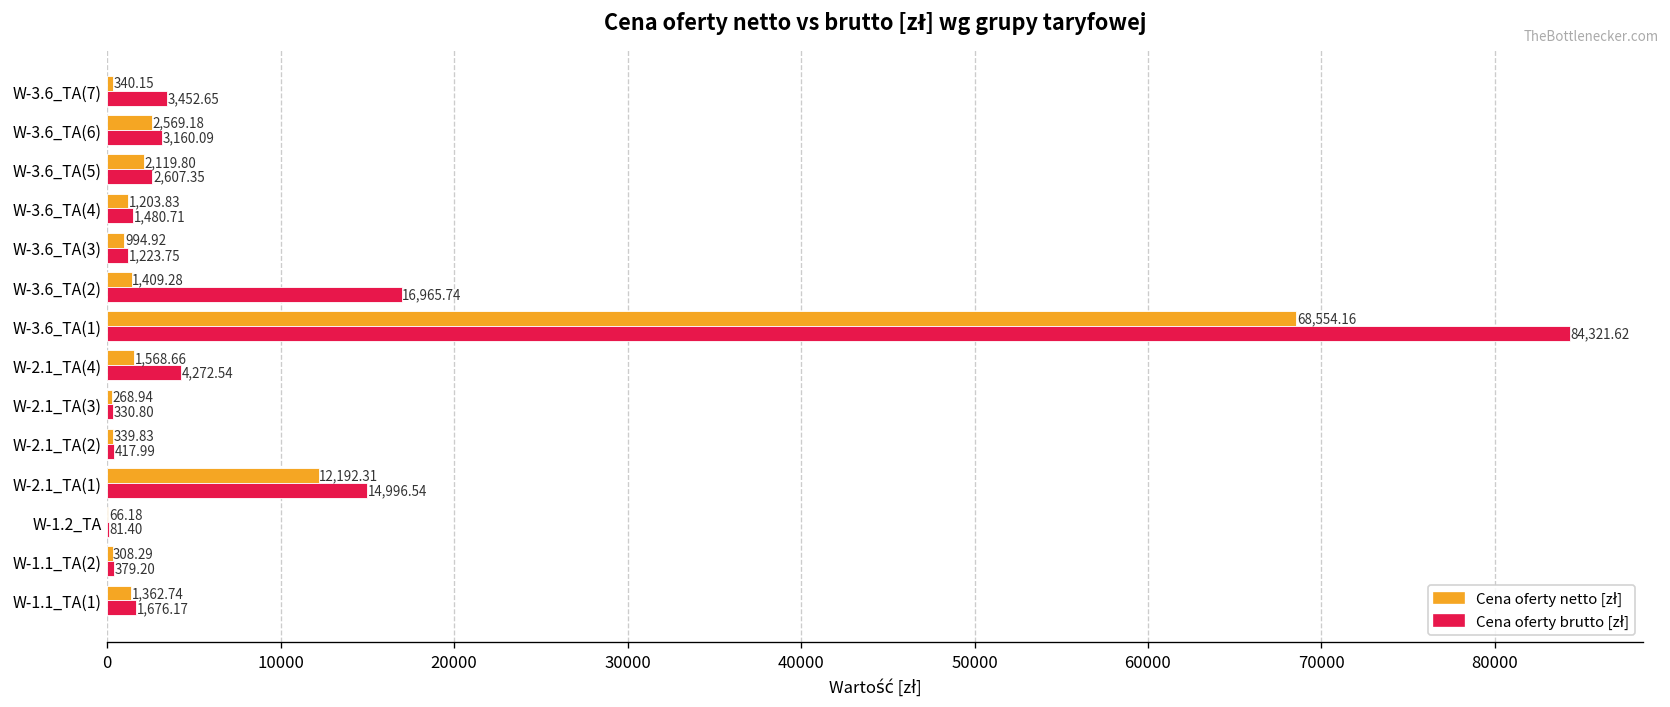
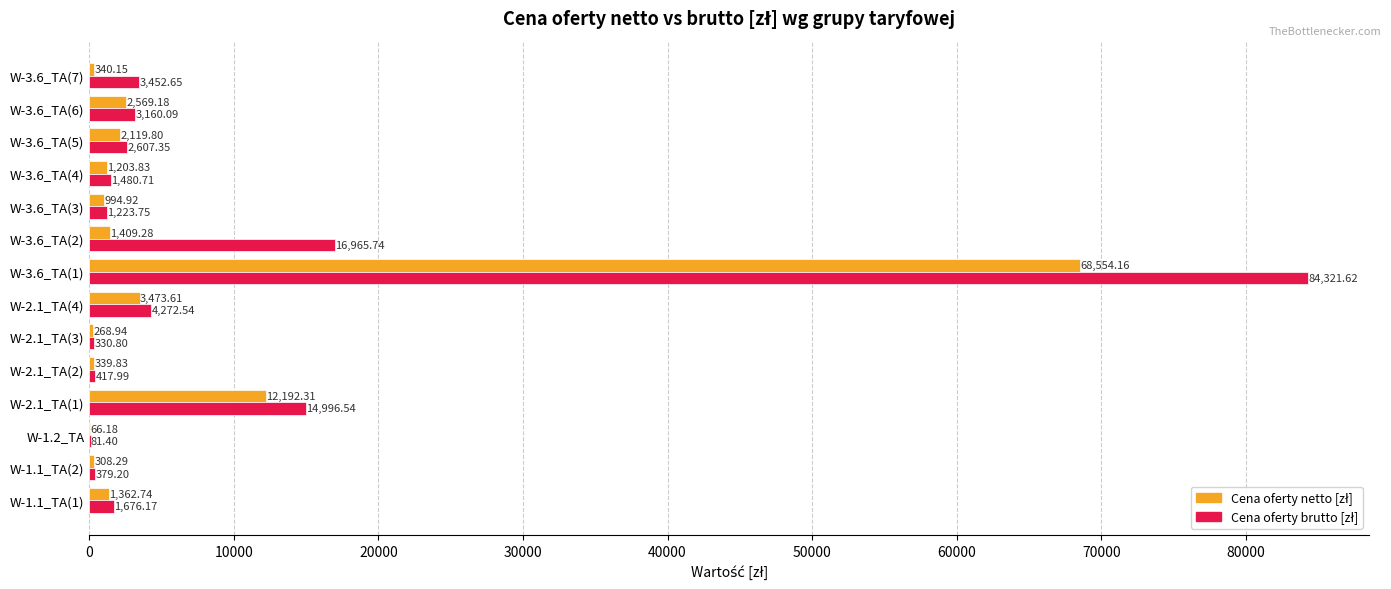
  {
    "Cena oferty netto [zł]": {
      "W-3.6_TA(7)": "340.15",
      "W-3.6_TA(6)": "2,569.18",
      "W-3.6_TA(5)": "2,119.80",
      "W-3.6_TA(4)": "1,203.83",
      "W-3.6_TA(3)": "994.92",
      "W-3.6_TA(2)": "1,409.28",
      "W-3.6_TA(1)": "68,554.16",
-     "W-2.1_TA(4)": "1,568.66",
+     "W-2.1_TA(4)": "3,473.61",
      "W-2.1_TA(3)": "268.94",
      "W-2.1_TA(2)": "339.83",
      "W-2.1_TA(1)": "12,192.31",
      "W-1.2_TA": "66.18",
      "W-1.1_TA(2)": "308.29",
      "W-1.1_TA(1)": "1,362.74"
    },
    "Cena oferty brutto [zł]": {
      "W-3.6_TA(7)": "3,452.65",
      "W-3.6_TA(6)": "3,160.09",
      "W-3.6_TA(5)": "2,607.35",
      "W-3.6_TA(4)": "1,480.71",
      "W-3.6_TA(3)": "1,223.75",
      "W-3.6_TA(2)": "16,965.74",
      "W-3.6_TA(1)": "84,321.62",
      "W-2.1_TA(4)": "4,272.54",
      "W-2.1_TA(3)": "330.80",
      "W-2.1_TA(2)": "417.99",
      "W-2.1_TA(1)": "14,996.54",
      "W-1.2_TA": "81.40",
      "W-1.1_TA(2)": "379.20",
      "W-1.1_TA(1)": "1,676.17"
    }
  }
